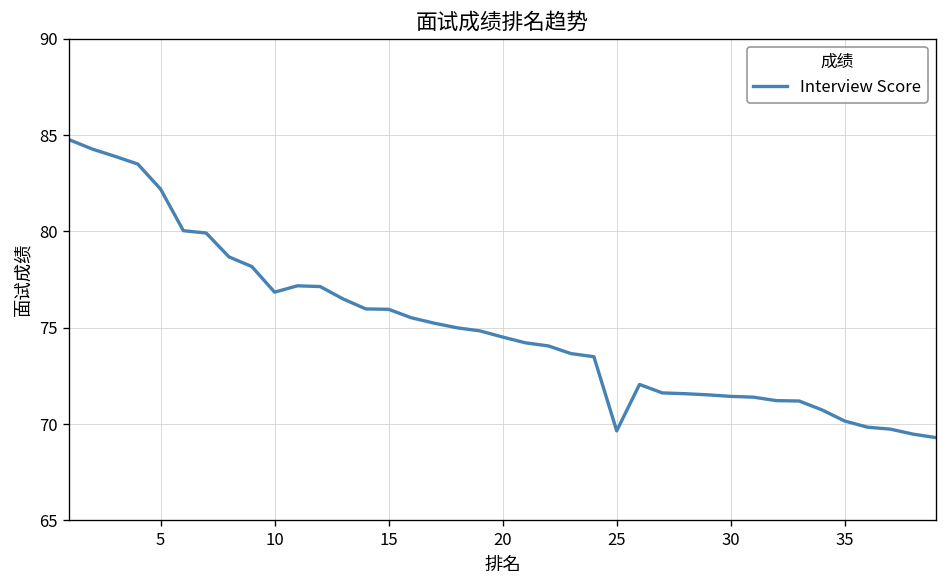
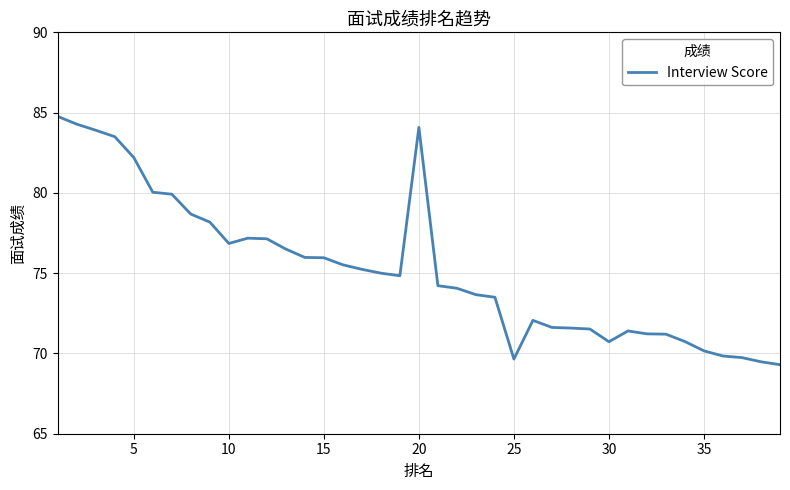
  {
    "5": 82.2,
    "10": 76.9,
    "15": 76.0,
-   "20": 74.5,
+   "20": 84.1,
    "25": 69.7,
-   "30": 71.4,
+   "30": 70.7,
    "35": 70.2
  }
